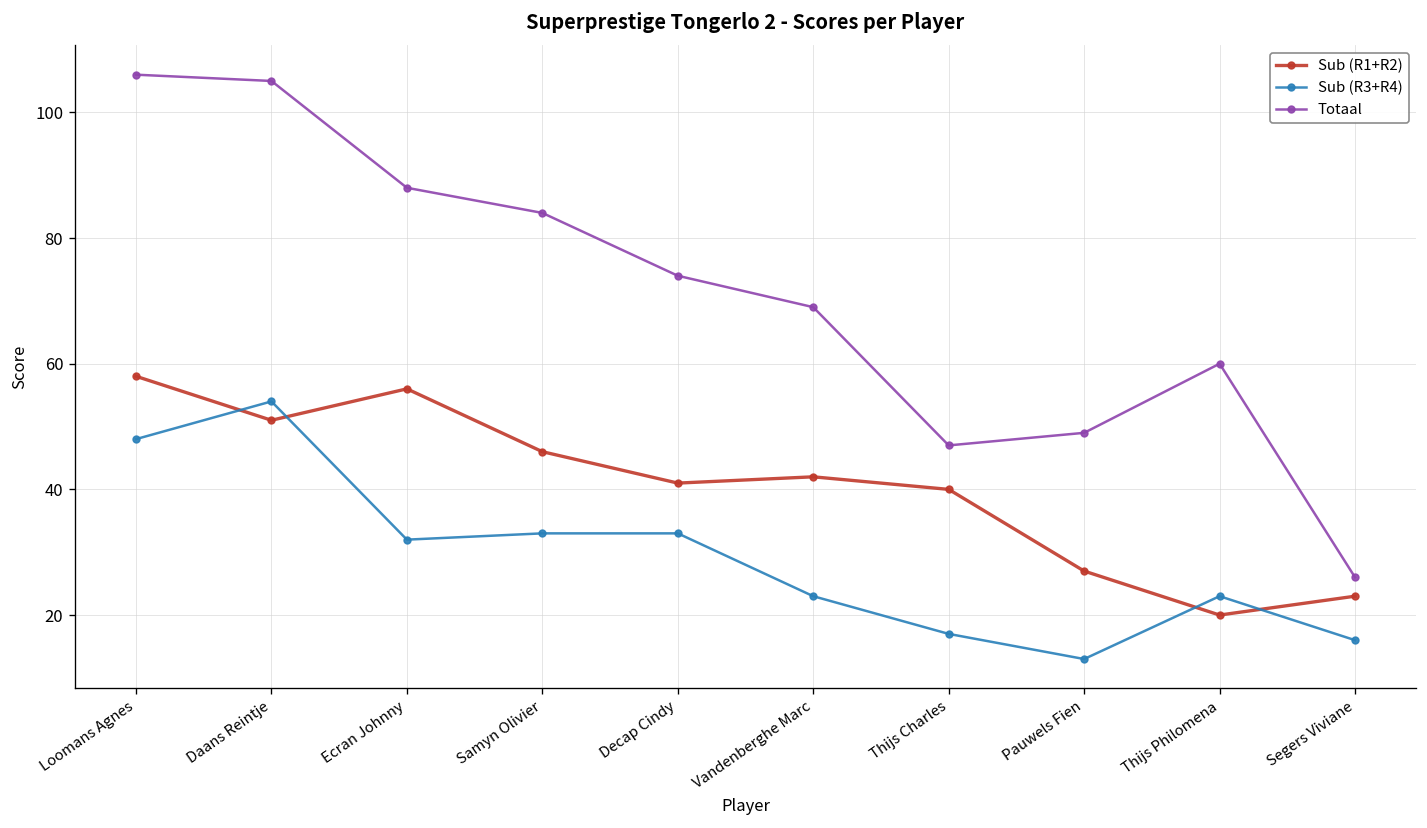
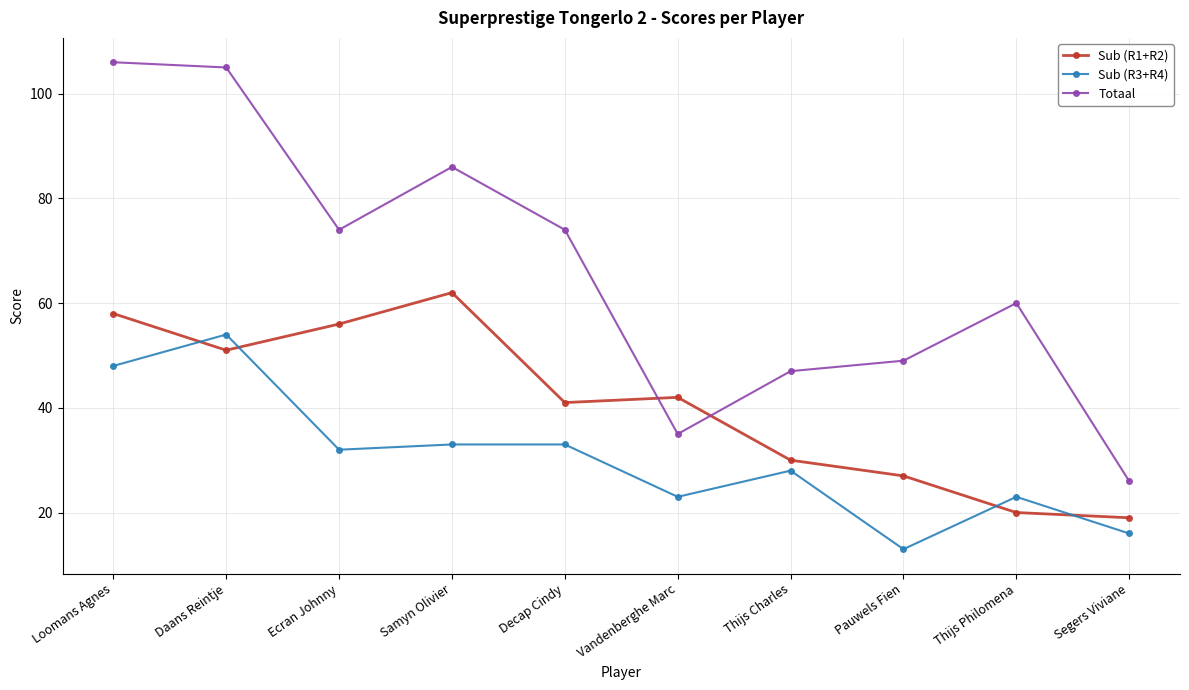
  {
    "Sub (R1+R2)": {
      "Loomans Agnes": 58,
      "Daans Reintje": 51,
      "Ecran Johnny": 56,
-     "Samyn Olivier": 46,
+     "Samyn Olivier": 62,
      "Decap Cindy": 41,
      "Vandenberghe Marc": 42,
-     "Thijs Charles": 40,
+     "Thijs Charles": 30,
      "Pauwels Fien": 27,
      "Thijs Philomena": 20,
-     "Segers Viviane": 23
+     "Segers Viviane": 19
    },
    "Sub (R3+R4)": {
      "Loomans Agnes": 48,
      "Daans Reintje": 54,
      "Ecran Johnny": 32,
      "Samyn Olivier": 33,
      "Decap Cindy": 33,
      "Vandenberghe Marc": 23,
-     "Thijs Charles": 17,
+     "Thijs Charles": 28,
      "Pauwels Fien": 13,
      "Thijs Philomena": 23,
      "Segers Viviane": 16
    },
    "Totaal": {
      "Loomans Agnes": 106,
      "Daans Reintje": 105,
-     "Ecran Johnny": 88,
-     "Samyn Olivier": 84,
+     "Ecran Johnny": 74,
+     "Samyn Olivier": 86,
      "Decap Cindy": 74,
-     "Vandenberghe Marc": 69,
+     "Vandenberghe Marc": 35,
      "Thijs Charles": 47,
      "Pauwels Fien": 49,
      "Thijs Philomena": 60,
      "Segers Viviane": 26
    }
  }
